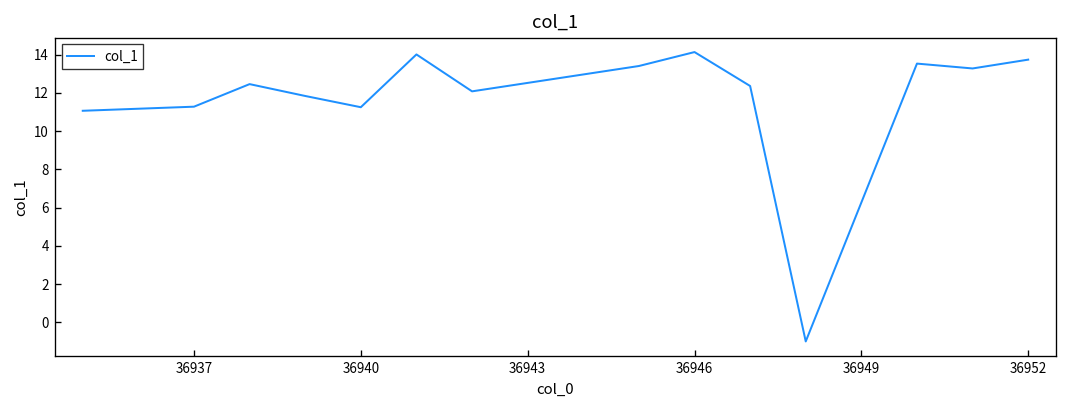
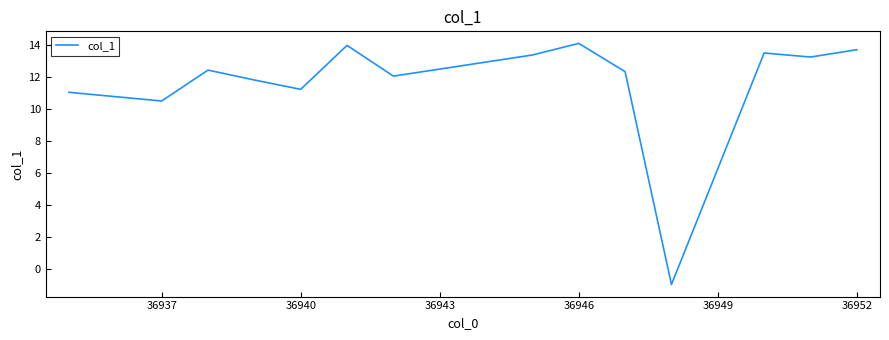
  {
-   "36937": 11.3,
+   "36937": 10.5,
    "36940": 11.2,
    "36946": 14.1,
    "36952": 13.7
  }
